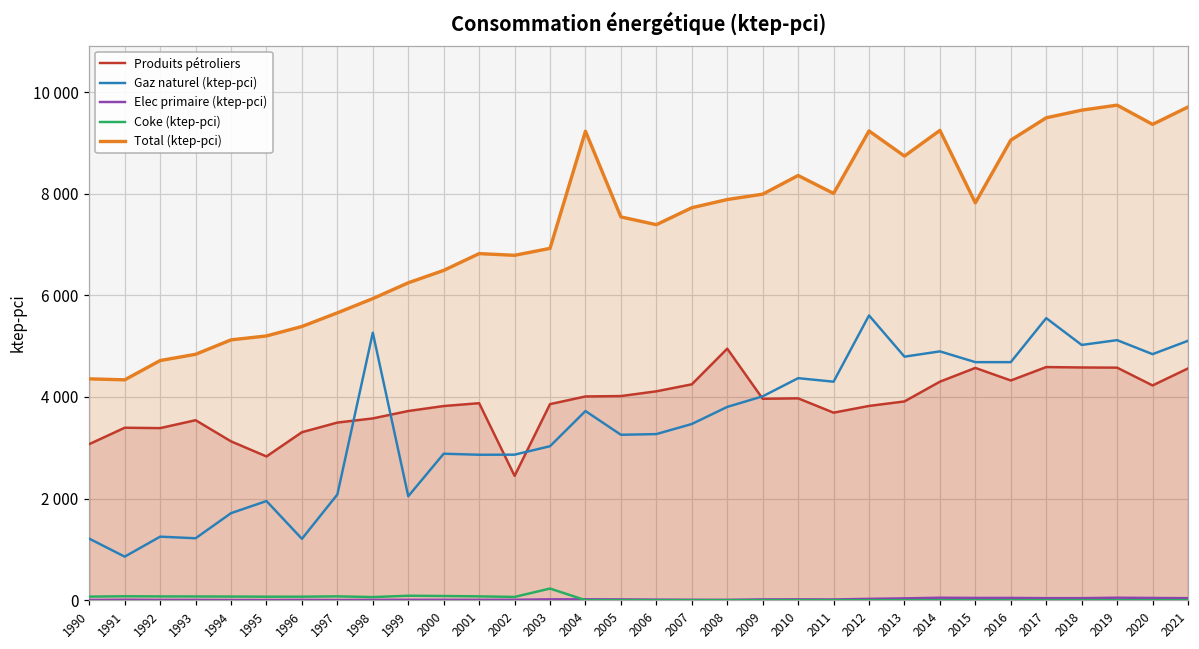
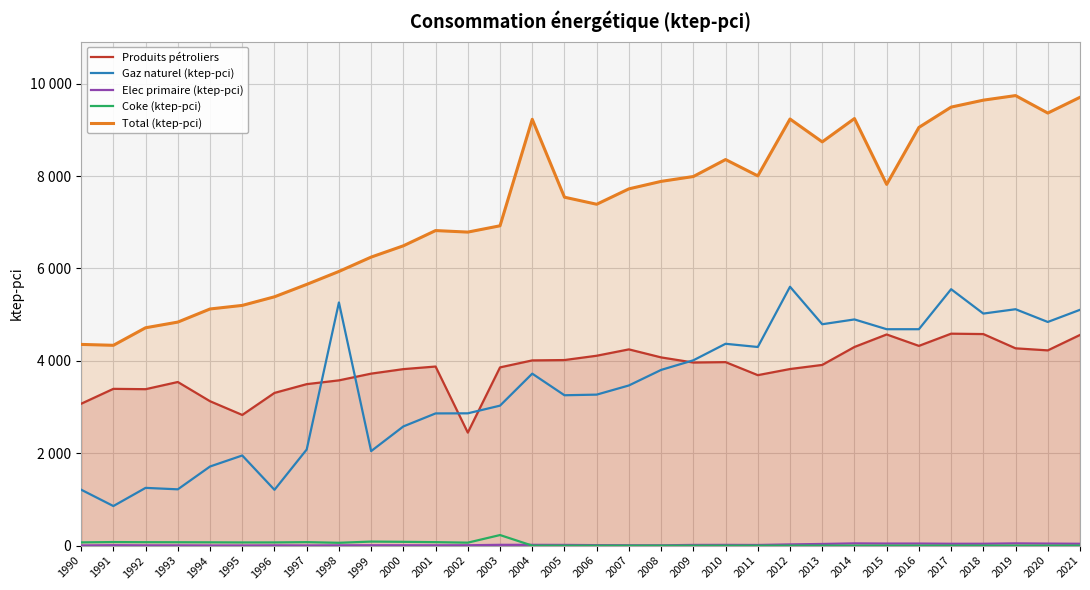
  {
    "Produits pétroliers": {
      "1990": 3100,
      "1991": 3400,
      "1992": 3400,
      "1993": 3500,
      "1994": 3100,
      "1995": 2800,
      "1996": 3300,
      "1997": 3500,
      "1998": 3600,
      "1999": 3700,
      "2000": 3800,
      "2001": 3900,
      "2002": 2400,
      "2003": 3900,
      "2004": 4000,
      "2005": 4000,
      "2006": 4100,
      "2007": 4200,
-     "2008": 5000,
+     "2008": 4100,
      "2010": 4000,
      "2011": 3700,
      "2012": 3800,
      "2013": 3900,
      "2014": 4300,
      "2015": 4600,
      "2016": 4300,
      "2017": 4600,
      "2018": 4600,
-     "2019": 4600,
+     "2019": 4300,
      "2020": 4200,
      "2021": 4600
    },
    "Gaz naturel (ktep-pci)": {
      "1990": 1200,
      "1991": 900,
      "1992": 1300,
      "1993": 1200,
      "1994": 1700,
      "1995": 2000,
      "1996": 1200,
      "1997": 2100,
      "1998": 5300,
      "1999": 2000,
-     "2000": 2900,
+     "2000": 2600,
      "2001": 2900,
      "2002": 2900,
      "2003": 3000,
      "2004": 3700,
      "2005": 3300,
      "2006": 3300,
      "2007": 3500,
      "2008": 3800,
      "2010": 4400,
      "2011": 4300,
      "2012": 5600,
      "2013": 4800,
      "2014": 4900,
      "2015": 4700,
      "2016": 4700,
      "2017": 5600,
      "2018": 5000,
      "2019": 5100,
      "2020": 4800,
      "2021": 5100
    },
    "Elec primaire (ktep-pci)": {
      "1990": 0,
      "1991": 0,
      "1992": 0,
      "1993": 0,
      "1994": 0,
      "1995": 0,
      "1996": 0,
      "1997": 0,
      "1999": 0,
      "2000": 0,
      "2001": 0,
      "2003": 0
    },
    "Coke (ktep-pci)": {
      "1990": 100,
      "1991": 100,
      "1992": 100,
      "1993": 100,
      "1994": 100,
      "1995": 100,
      "1996": 100,
      "1997": 100,
      "1999": 100,
      "2000": 100,
      "2001": 100,
      "2003": 200
    },
    "Total (ktep-pci)": {
      "1990": 4400,
      "1991": 4300,
      "1992": 4700,
      "1993": 4800,
      "1994": 5100,
      "1995": 5200,
      "1996": 5400,
      "1997": 5700,
      "1998": 5900,
      "1999": 6200,
      "2000": 6500,
      "2001": 6800,
      "2002": 6800,
      "2003": 6900,
      "2004": 9200,
      "2005": 7500,
      "2006": 7400,
      "2007": 7700,
      "2008": 7900,
      "2009": 8000,
      "2010": 8400,
      "2011": 8000,
      "2012": 9200,
      "2013": 8700,
      "2014": 9200,
      "2015": 7800,
      "2016": 9100,
      "2017": 9500,
      "2018": 9600,
      "2019": 9700,
      "2020": 9400,
      "2021": 9700
    }
  }
